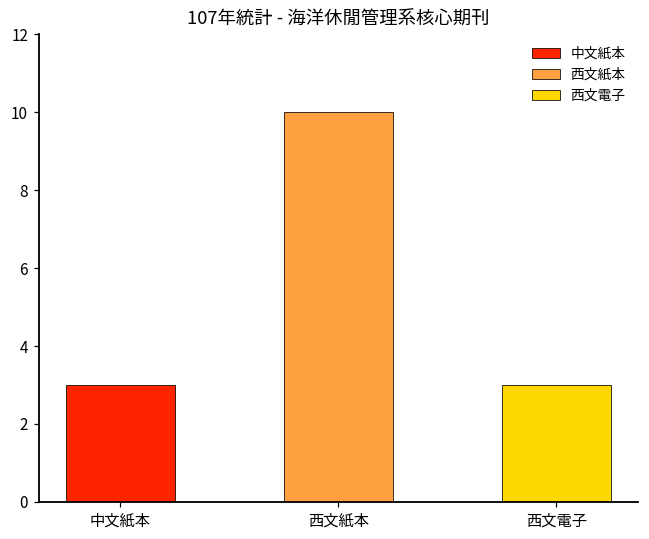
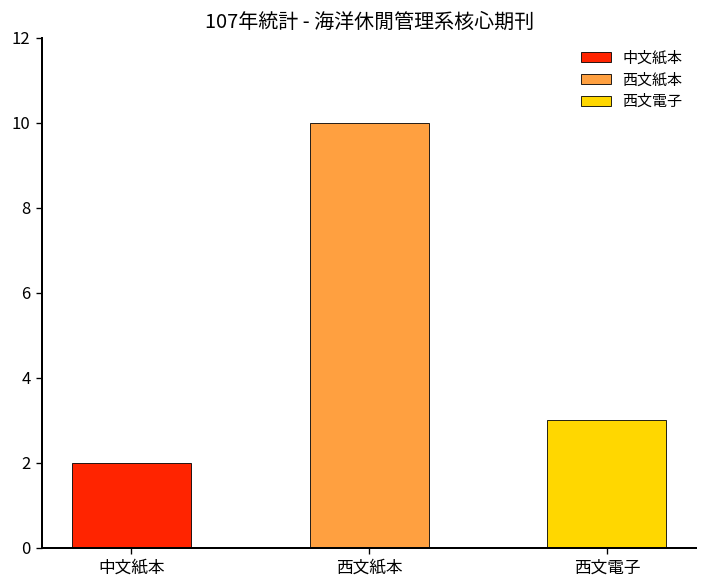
  {
-   "中文紙本": 3,
+   "中文紙本": 2,
    "西文紙本": 10,
    "西文電子": 3
  }
